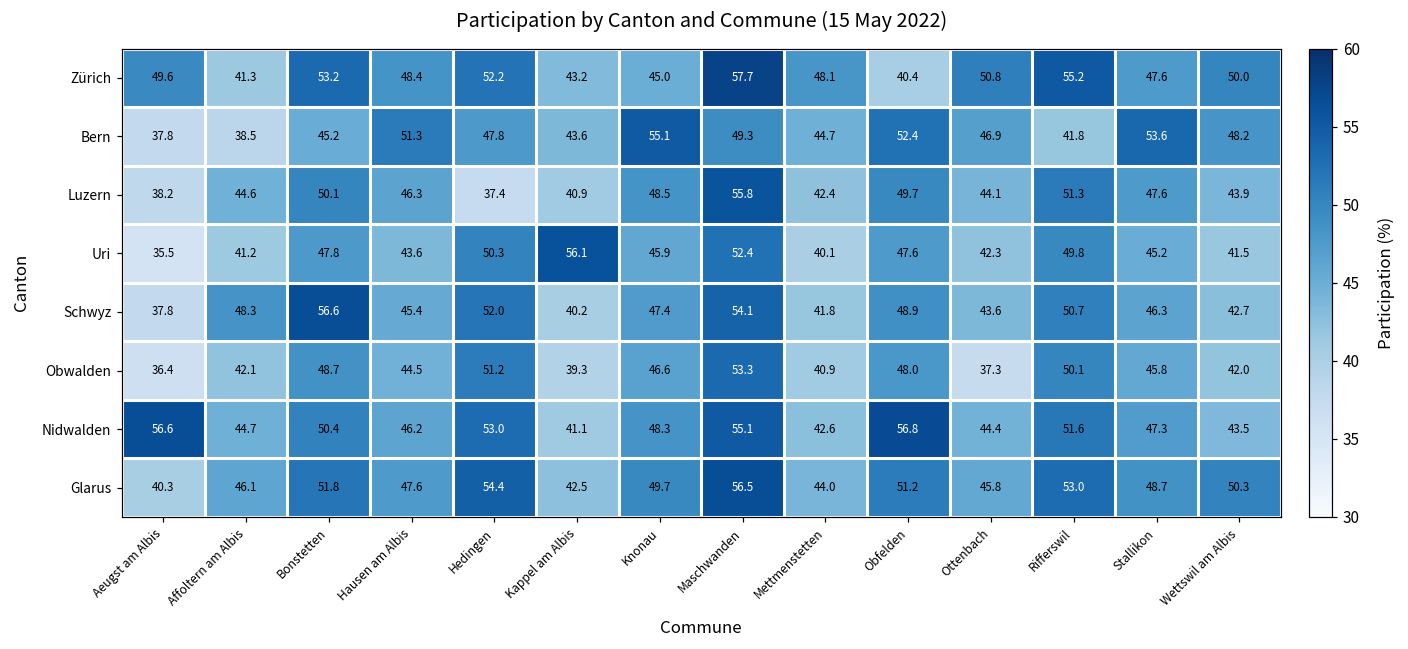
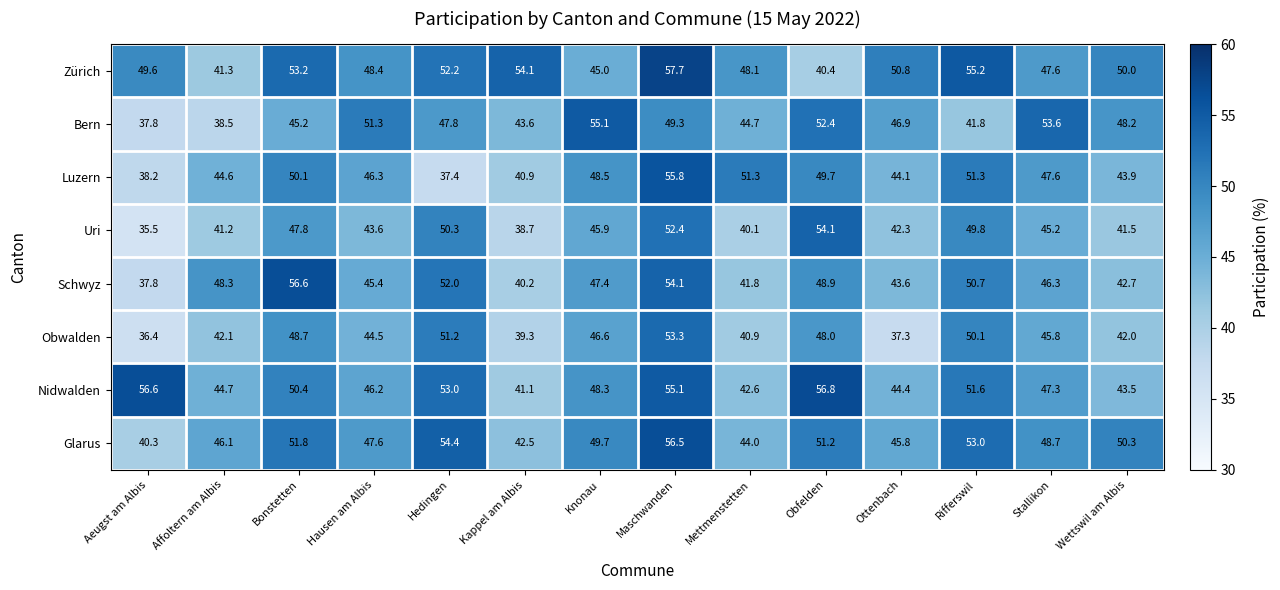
  {
    "Zürich": {
      "Aeugst am Albis": 49.6,
      "Affoltern am Albis": 41.3,
      "Bonstetten": 53.2,
      "Hausen am Albis": 48.4,
      "Hedingen": 52.2,
-     "Kappel am Albis": 43.2,
+     "Kappel am Albis": 54.1,
      "Knonau": 45.0,
      "Maschwanden": 57.7,
      "Mettmenstetten": 48.1,
      "Obfelden": 40.4,
      "Ottenbach": 50.8,
      "Rifferswil": 55.2,
      "Stallikon": 47.6,
      "Wettswil am Albis": 50.0
    },
    "Bern": {
      "Aeugst am Albis": 37.8,
      "Affoltern am Albis": 38.5,
      "Bonstetten": 45.2,
      "Hausen am Albis": 51.3,
      "Hedingen": 47.8,
      "Kappel am Albis": 43.6,
      "Knonau": 55.1,
      "Maschwanden": 49.3,
      "Mettmenstetten": 44.7,
      "Obfelden": 52.4,
      "Ottenbach": 46.9,
      "Rifferswil": 41.8,
      "Stallikon": 53.6,
      "Wettswil am Albis": 48.2
    },
    "Luzern": {
      "Aeugst am Albis": 38.2,
      "Affoltern am Albis": 44.6,
      "Bonstetten": 50.1,
      "Hausen am Albis": 46.3,
      "Hedingen": 37.4,
      "Kappel am Albis": 40.9,
      "Knonau": 48.5,
      "Maschwanden": 55.8,
-     "Mettmenstetten": 42.4,
+     "Mettmenstetten": 51.3,
      "Obfelden": 49.7,
      "Ottenbach": 44.1,
      "Rifferswil": 51.3,
      "Stallikon": 47.6,
      "Wettswil am Albis": 43.9
    },
    "Uri": {
      "Aeugst am Albis": 35.5,
      "Affoltern am Albis": 41.2,
      "Bonstetten": 47.8,
      "Hausen am Albis": 43.6,
      "Hedingen": 50.3,
-     "Kappel am Albis": 56.1,
+     "Kappel am Albis": 38.7,
      "Knonau": 45.9,
      "Maschwanden": 52.4,
      "Mettmenstetten": 40.1,
-     "Obfelden": 47.6,
+     "Obfelden": 54.1,
      "Ottenbach": 42.3,
      "Rifferswil": 49.8,
      "Stallikon": 45.2,
      "Wettswil am Albis": 41.5
    },
    "Schwyz": {
      "Aeugst am Albis": 37.8,
      "Affoltern am Albis": 48.3,
      "Bonstetten": 56.6,
      "Hausen am Albis": 45.4,
      "Hedingen": 52.0,
      "Kappel am Albis": 40.2,
      "Knonau": 47.4,
      "Maschwanden": 54.1,
      "Mettmenstetten": 41.8,
      "Obfelden": 48.9,
      "Ottenbach": 43.6,
      "Rifferswil": 50.7,
      "Stallikon": 46.3,
      "Wettswil am Albis": 42.7
    },
    "Obwalden": {
      "Aeugst am Albis": 36.4,
      "Affoltern am Albis": 42.1,
      "Bonstetten": 48.7,
      "Hausen am Albis": 44.5,
      "Hedingen": 51.2,
      "Kappel am Albis": 39.3,
      "Knonau": 46.6,
      "Maschwanden": 53.3,
      "Mettmenstetten": 40.9,
      "Obfelden": 48.0,
      "Ottenbach": 37.3,
      "Rifferswil": 50.1,
      "Stallikon": 45.8,
      "Wettswil am Albis": 42.0
    },
    "Nidwalden": {
      "Aeugst am Albis": 56.6,
      "Affoltern am Albis": 44.7,
      "Bonstetten": 50.4,
      "Hausen am Albis": 46.2,
      "Hedingen": 53.0,
      "Kappel am Albis": 41.1,
      "Knonau": 48.3,
      "Maschwanden": 55.1,
      "Mettmenstetten": 42.6,
      "Obfelden": 56.8,
      "Ottenbach": 44.4,
      "Rifferswil": 51.6,
      "Stallikon": 47.3,
      "Wettswil am Albis": 43.5
    },
    "Glarus": {
      "Aeugst am Albis": 40.3,
      "Affoltern am Albis": 46.1,
      "Bonstetten": 51.8,
      "Hausen am Albis": 47.6,
      "Hedingen": 54.4,
      "Kappel am Albis": 42.5,
      "Knonau": 49.7,
      "Maschwanden": 56.5,
      "Mettmenstetten": 44.0,
      "Obfelden": 51.2,
      "Ottenbach": 45.8,
      "Rifferswil": 53.0,
      "Stallikon": 48.7,
      "Wettswil am Albis": 50.3
    }
  }
